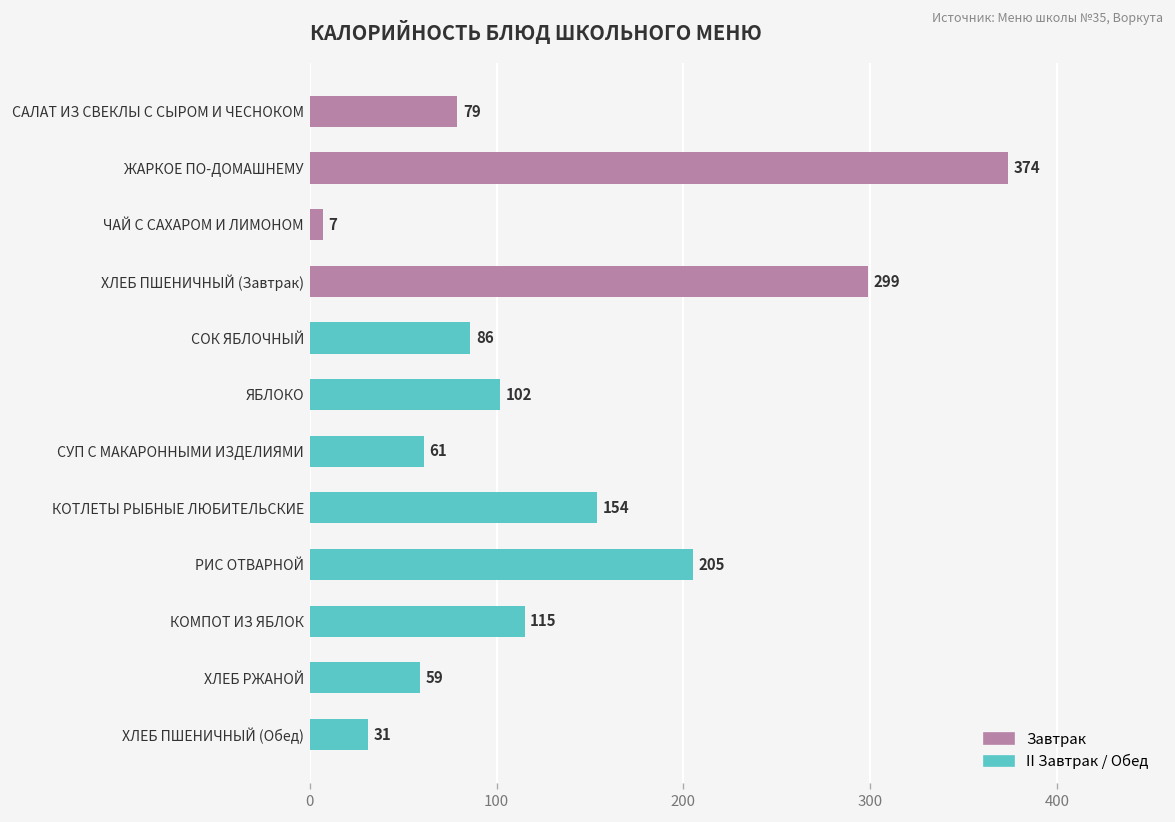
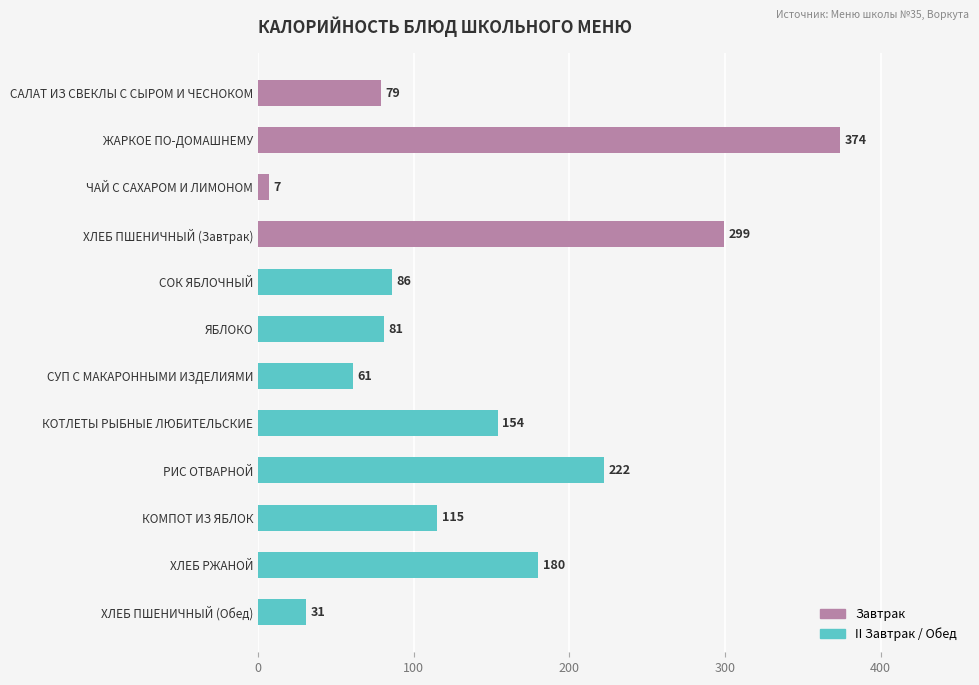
  {
    "САЛАТ ИЗ СВЕКЛЫ С СЫРОМ И ЧЕСНОКОМ": 79,
    "ЖАРКОЕ ПО-ДОМАШНЕМУ": 374,
    "ЧАЙ С САХАРОМ И ЛИМОНОМ": 7,
    "ХЛЕБ ПШЕНИЧНЫЙ (Завтрак)": 299,
    "СОК ЯБЛОЧНЫЙ": 86,
-   "ЯБЛОКО": 102,
+   "ЯБЛОКО": 81,
    "СУП С МАКАРОННЫМИ ИЗДЕЛИЯМИ": 61,
    "КОТЛЕТЫ РЫБНЫЕ ЛЮБИТЕЛЬСКИЕ": 154,
-   "РИС ОТВАРНОЙ": 205,
+   "РИС ОТВАРНОЙ": 222,
    "КОМПОТ ИЗ ЯБЛОК": 115,
-   "ХЛЕБ РЖАНОЙ": 59,
+   "ХЛЕБ РЖАНОЙ": 180,
    "ХЛЕБ ПШЕНИЧНЫЙ (Обед)": 31
  }
